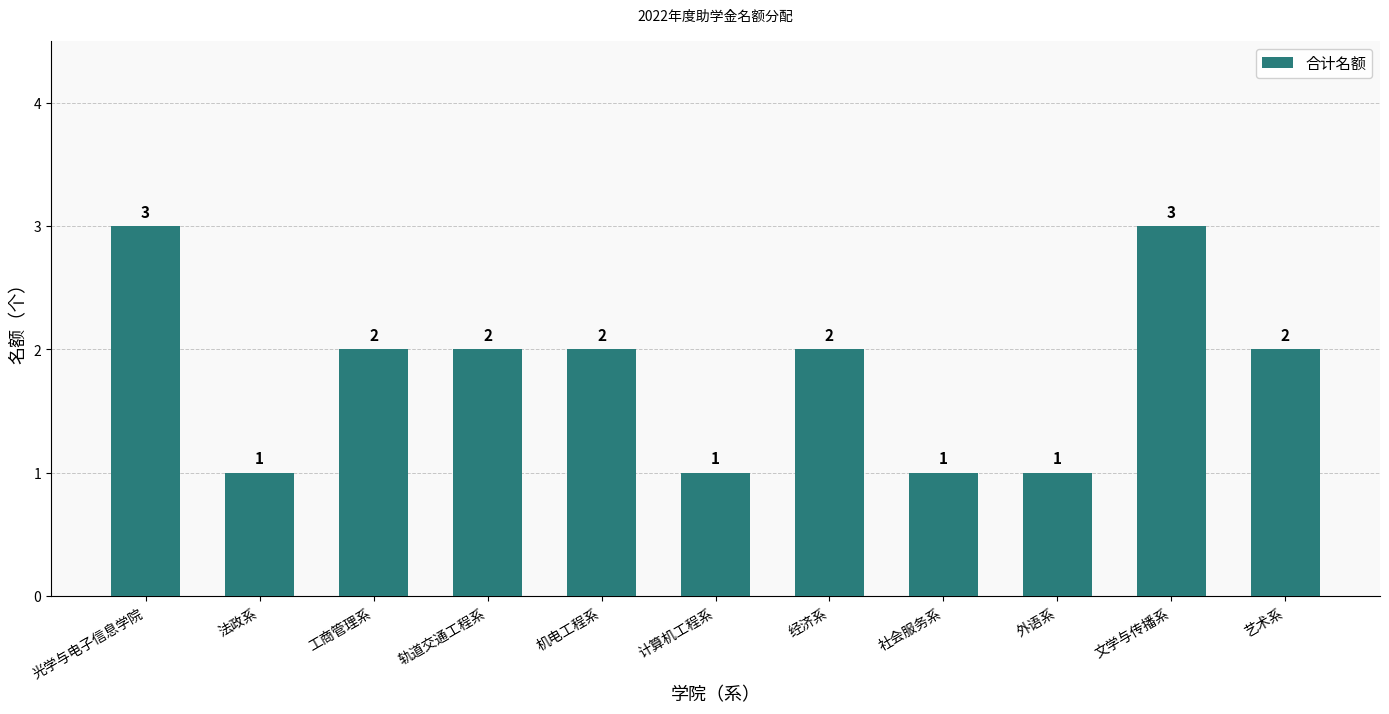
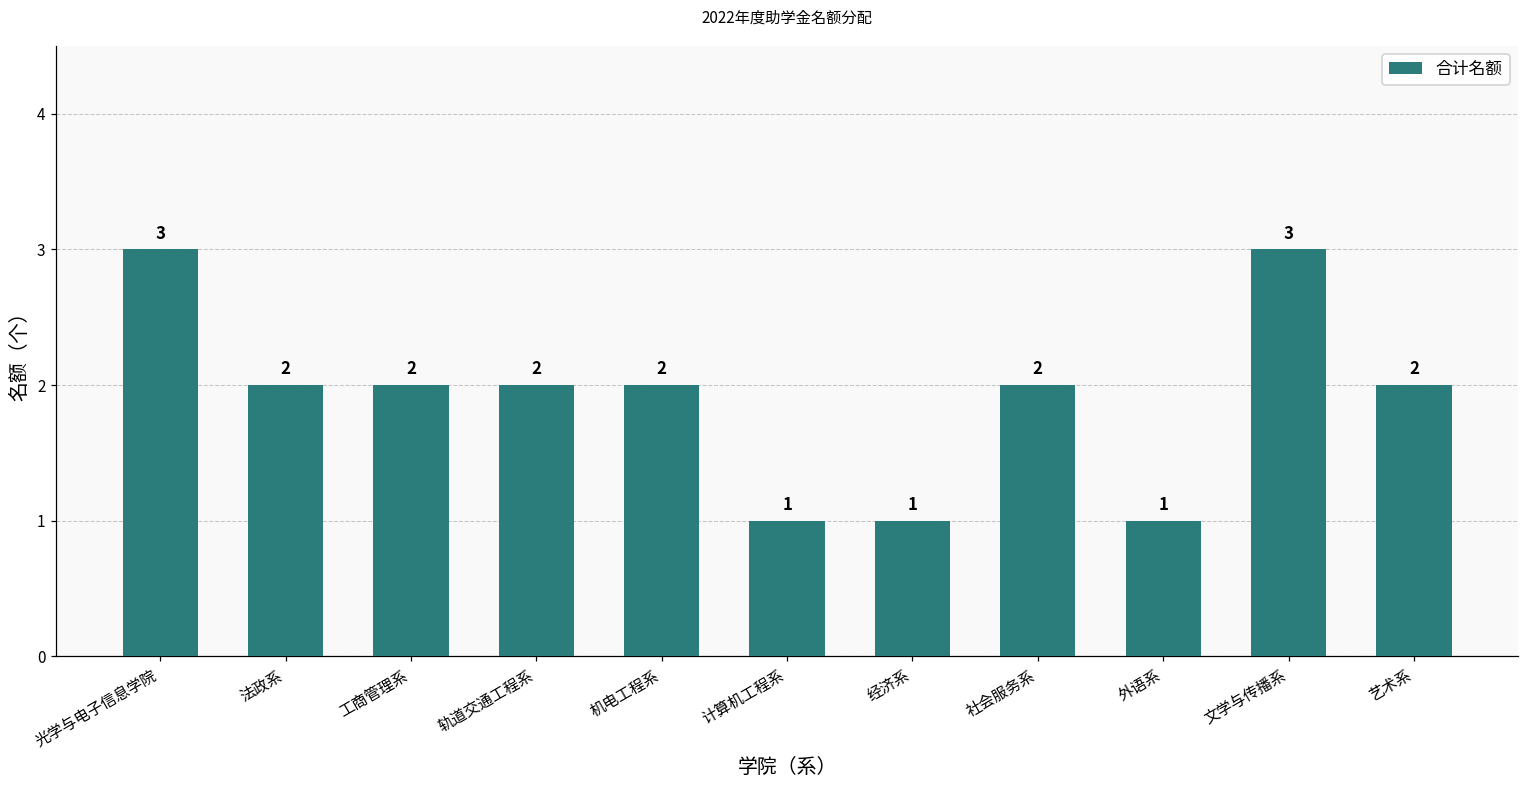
  {
    "光学与电子信息学院": 3,
-   "法政系": 1,
+   "法政系": 2,
    "工商管理系": 2,
    "轨道交通工程系": 2,
    "机电工程系": 2,
    "计算机工程系": 1,
-   "经济系": 2,
-   "社会服务系": 1,
+   "经济系": 1,
+   "社会服务系": 2,
    "外语系": 1,
    "文学与传播系": 3,
    "艺术系": 2
  }
